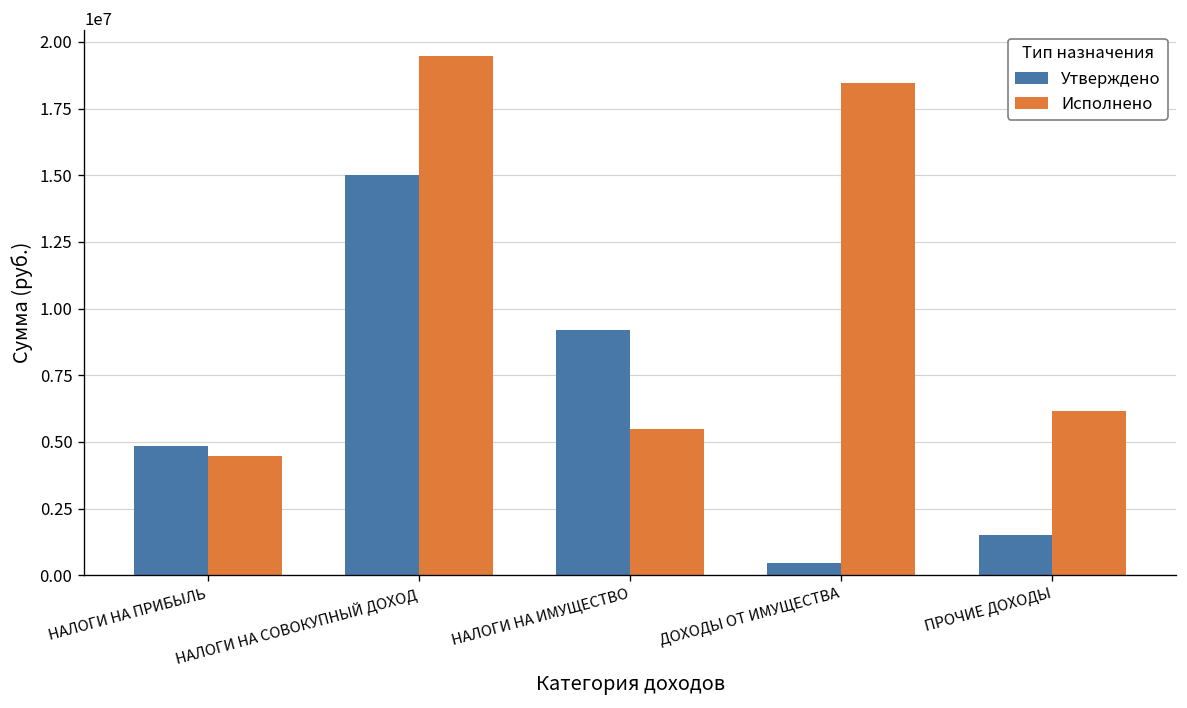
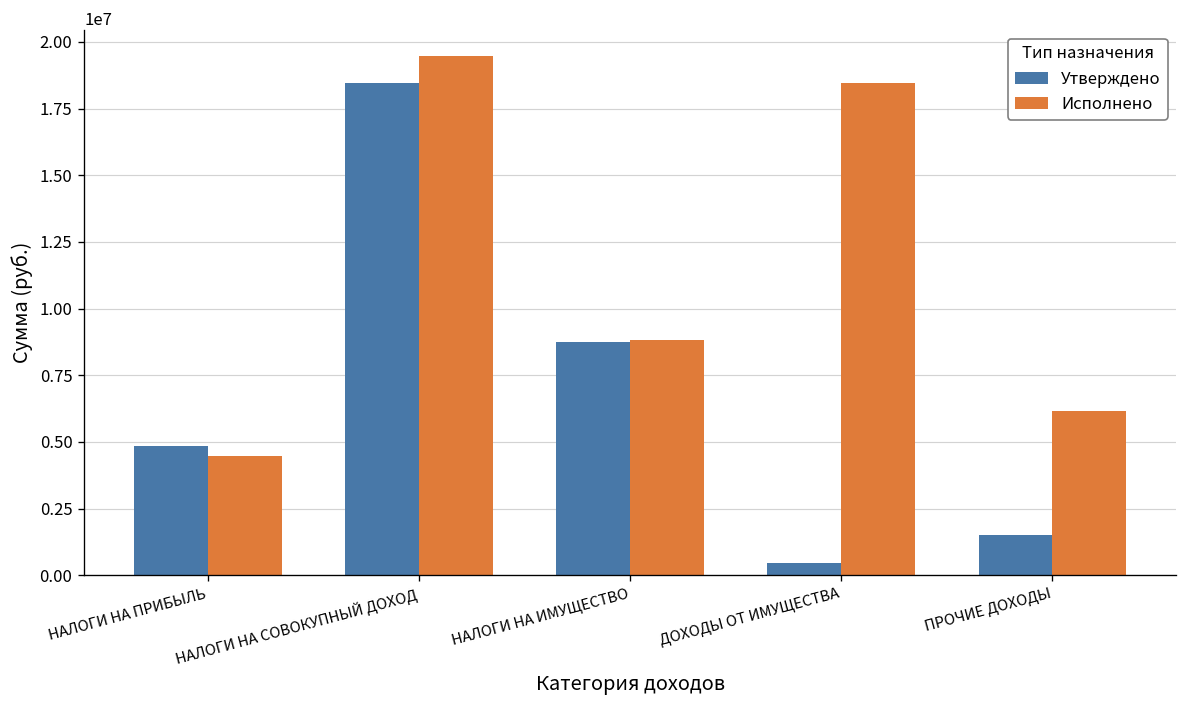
  {
    "Утверждено": {
      "НАЛОГИ НА ПРИБЫЛЬ": 4900000,
-     "НАЛОГИ НА СОВОКУПНЫЙ ДОХОД": 15000000,
-     "НАЛОГИ НА ИМУЩЕСТВО": 9200000,
+     "НАЛОГИ НА СОВОКУПНЫЙ ДОХОД": 18500000,
+     "НАЛОГИ НА ИМУЩЕСТВО": 8700000,
      "ДОХОДЫ ОТ ИМУЩЕСТВА": 500000,
      "ПРОЧИЕ ДОХОДЫ": 1500000
    },
    "Исполнено": {
      "НАЛОГИ НА ПРИБЫЛЬ": 4500000,
      "НАЛОГИ НА СОВОКУПНЫЙ ДОХОД": 19500000,
-     "НАЛОГИ НА ИМУЩЕСТВО": 5500000,
+     "НАЛОГИ НА ИМУЩЕСТВО": 8800000,
      "ДОХОДЫ ОТ ИМУЩЕСТВА": 18500000,
      "ПРОЧИЕ ДОХОДЫ": 6100000
    }
  }
